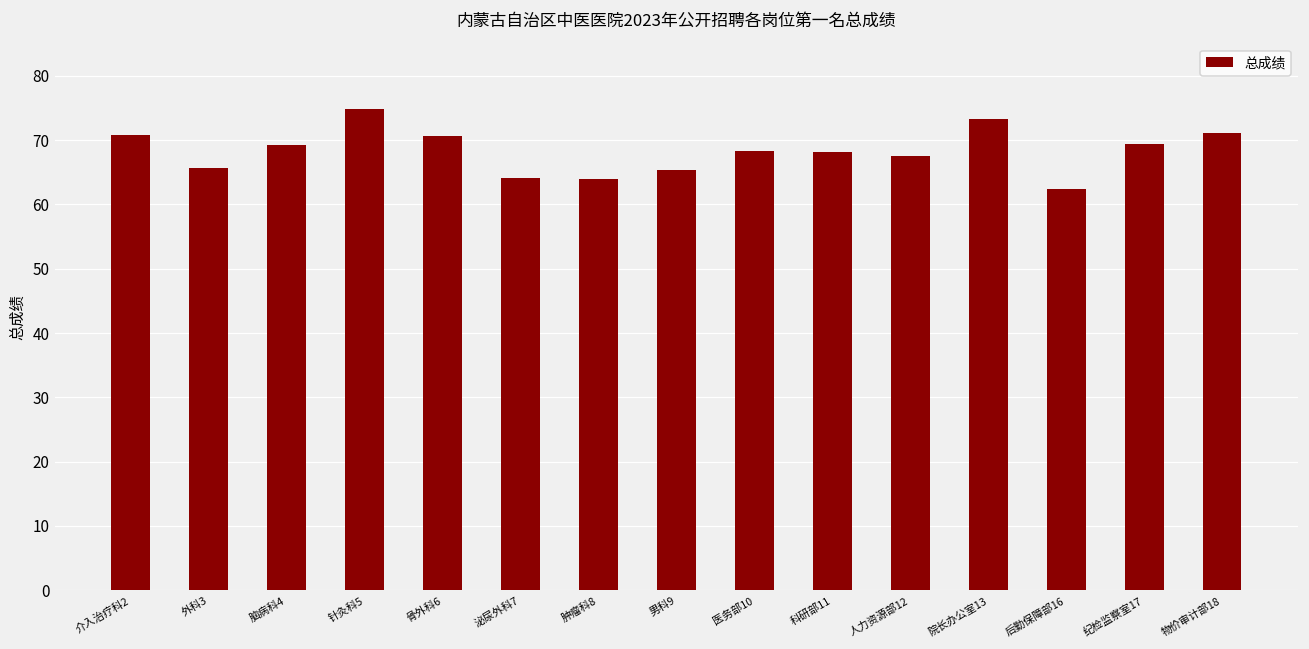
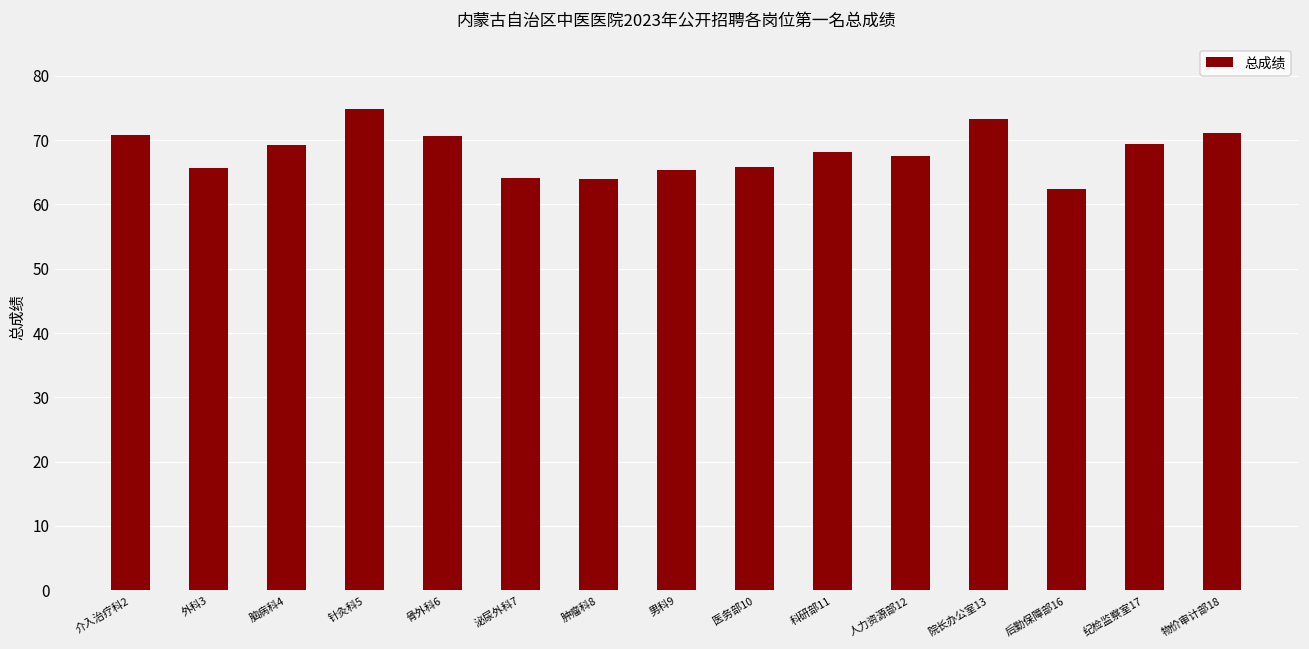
  {
    "介入治疗科2": 71,
    "外科3": 66,
    "脑病科4": 69,
    "针灸科5": 75,
    "骨外科6": 71,
    "泌尿外科7": 64,
    "肿瘤科8": 64,
    "男科9": 65,
-   "医务部10": 68,
+   "医务部10": 66,
    "科研部11": 68,
    "人力资源部12": 68,
    "院长办公室13": 73,
    "后勤保障部16": 62,
    "纪检监察室17": 69,
    "物价审计部18": 71
  }
